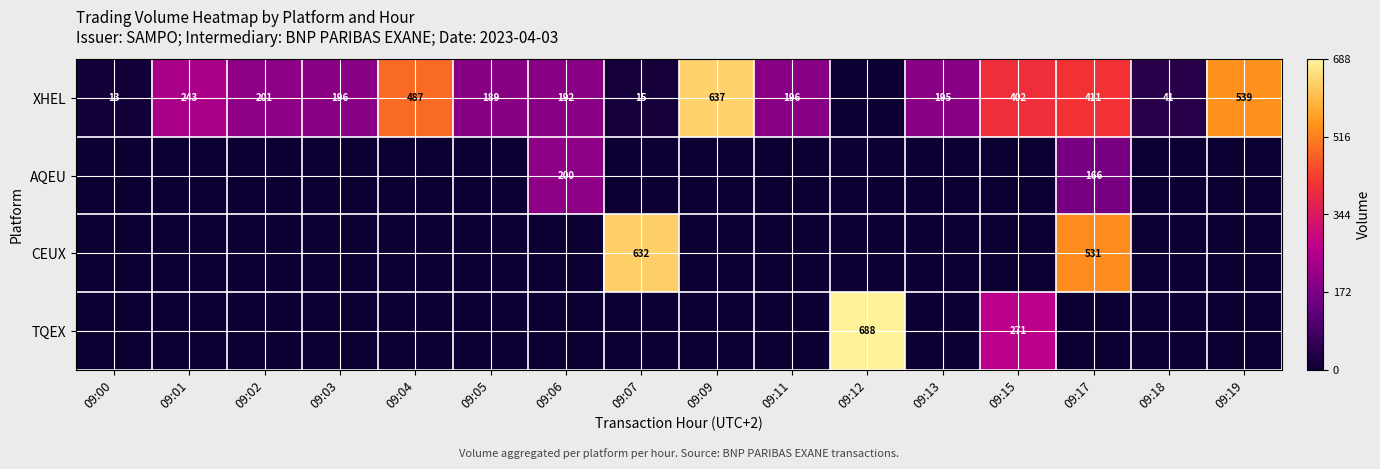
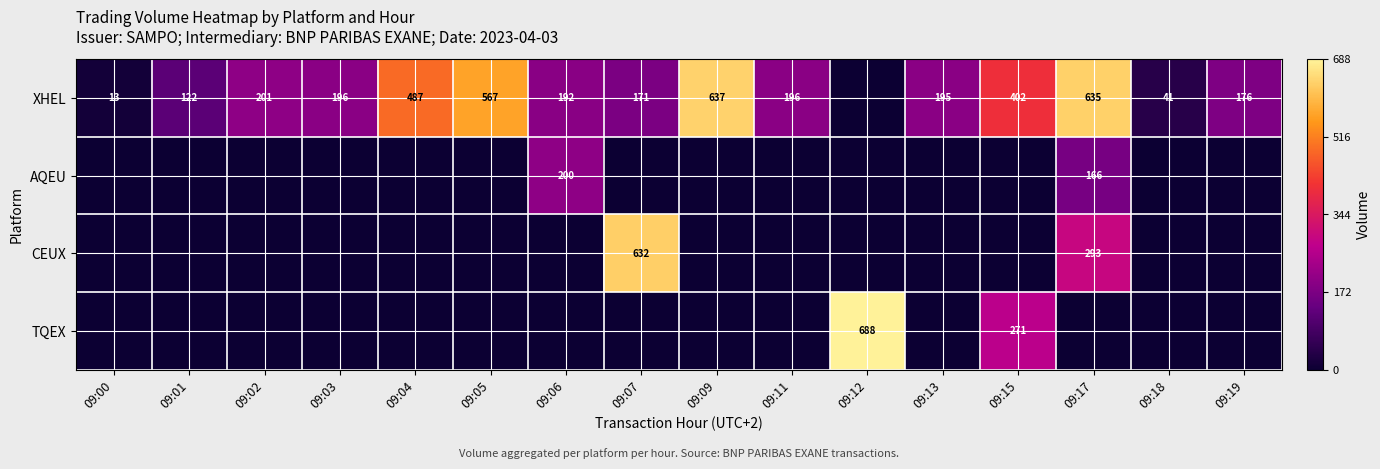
  {
    "XHEL": {
      "09:00": 13,
-     "09:01": 243,
+     "09:01": 122,
      "09:02": 201,
      "09:03": 196,
      "09:04": 487,
-     "09:05": 189,
+     "09:05": 567,
      "09:06": 192,
-     "09:07": 15,
+     "09:07": 171,
      "09:09": 637,
      "09:11": 196,
      "09:13": 195,
      "09:15": 402,
-     "09:17": 411,
+     "09:17": 635,
      "09:18": 41,
-     "09:19": 539
+     "09:19": 176
    },
    "AQEU": {
      "09:06": 200,
      "09:17": 166
    },
    "CEUX": {
      "09:07": 632,
-     "09:17": 531
+     "09:17": 293
    },
    "TQEX": {
      "09:12": 688,
      "09:15": 271
    }
  }
